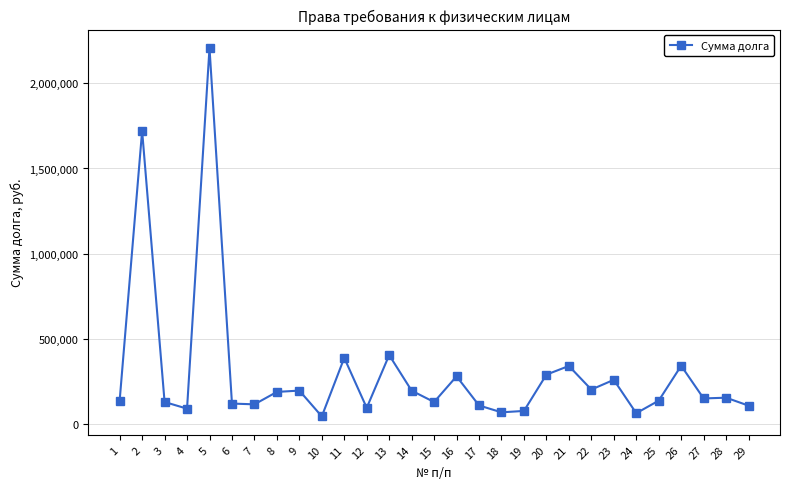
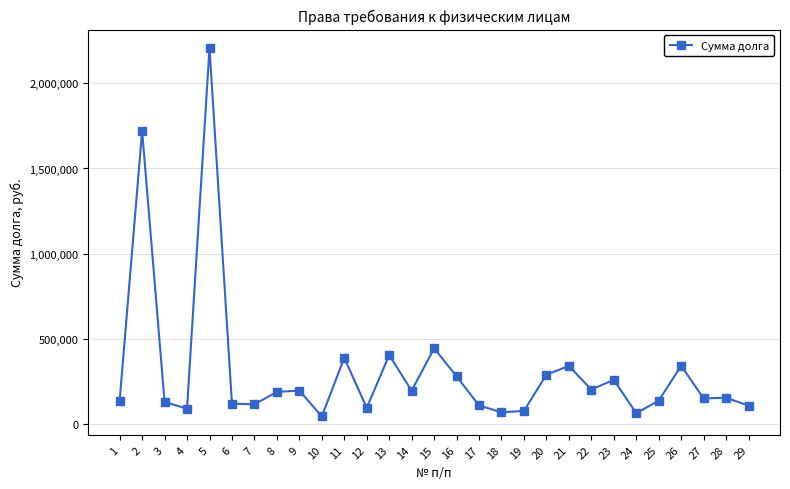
  {
    "1": "140,000",
    "2": "1,720,000",
    "3": "130,000",
    "4": "90,000",
    "5": "2,210,000",
    "6": "120,000",
    "7": "110,000",
    "8": "190,000",
    "9": "200,000",
    "10": "40,000",
    "11": "390,000",
    "12": "90,000",
    "13": "400,000",
    "14": "200,000",
-   "15": "130,000",
+   "15": "440,000",
    "16": "280,000",
    "17": "110,000",
    "18": "70,000",
    "19": "80,000",
    "20": "290,000",
    "21": "340,000",
    "22": "200,000",
    "23": "260,000",
    "24": "60,000",
    "25": "140,000",
    "26": "340,000",
    "27": "150,000",
    "28": "150,000",
    "29": "110,000"
  }
